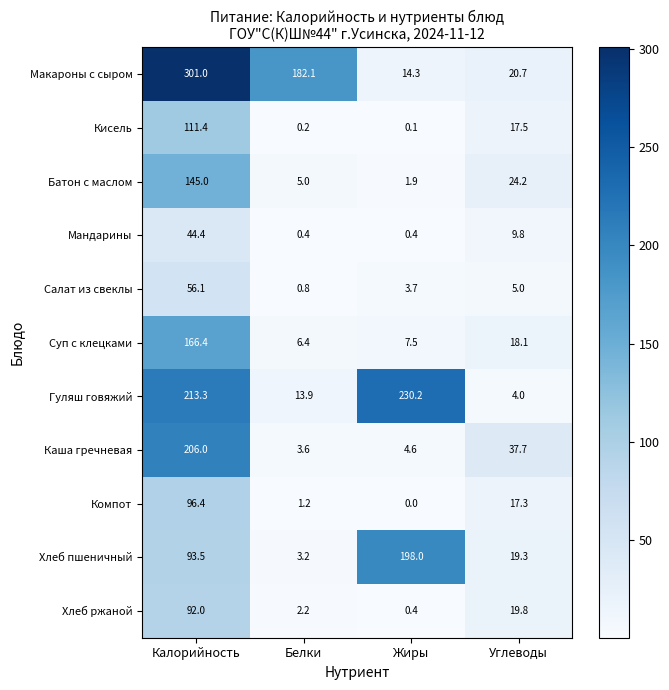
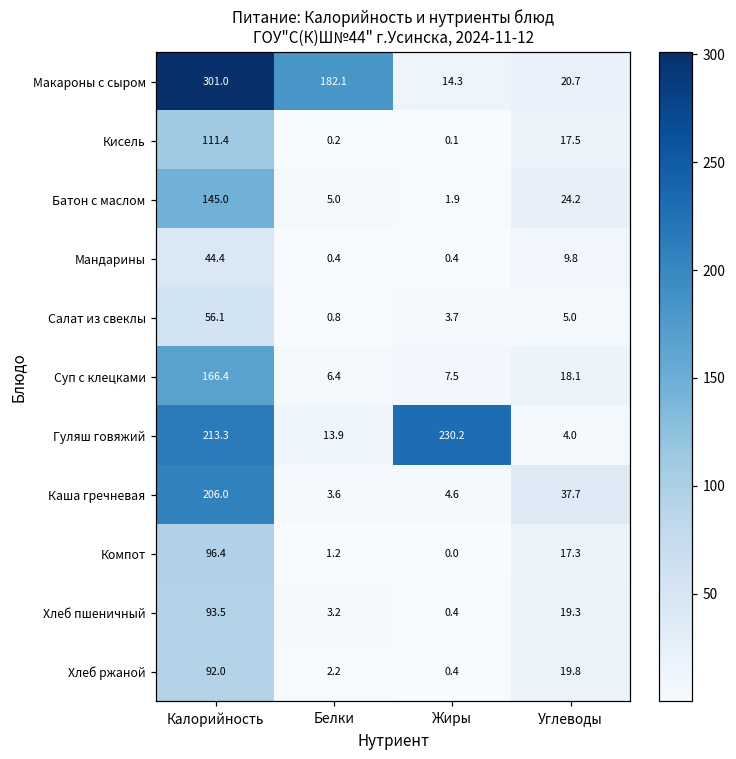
  {
    "Макароны с сыром": {
      "Калорийность": 301.0,
      "Белки": 182.1,
      "Жиры": 14.3,
      "Углеводы": 20.7
    },
    "Кисель": {
      "Калорийность": 111.4,
      "Белки": 0.2,
      "Жиры": 0.1,
      "Углеводы": 17.5
    },
    "Батон с маслом": {
      "Калорийность": 145.0,
      "Белки": 5.0,
      "Жиры": 1.9,
      "Углеводы": 24.2
    },
    "Мандарины": {
      "Калорийность": 44.4,
      "Белки": 0.4,
      "Жиры": 0.4,
      "Углеводы": 9.8
    },
    "Салат из свеклы": {
      "Калорийность": 56.1,
      "Белки": 0.8,
      "Жиры": 3.7,
      "Углеводы": 5.0
    },
    "Суп с клецками": {
      "Калорийность": 166.4,
      "Белки": 6.4,
      "Жиры": 7.5,
      "Углеводы": 18.1
    },
    "Гуляш говяжий": {
      "Калорийность": 213.3,
      "Белки": 13.9,
      "Жиры": 230.2,
      "Углеводы": 4.0
    },
    "Каша гречневая": {
      "Калорийность": 206.0,
      "Белки": 3.6,
      "Жиры": 4.6,
      "Углеводы": 37.7
    },
    "Компот": {
      "Калорийность": 96.4,
      "Белки": 1.2,
      "Жиры": 0.0,
      "Углеводы": 17.3
    },
    "Хлеб пшеничный": {
      "Калорийность": 93.5,
      "Белки": 3.2,
-     "Жиры": 198.0,
+     "Жиры": 0.4,
      "Углеводы": 19.3
    },
    "Хлеб ржаной": {
      "Калорийность": 92.0,
      "Белки": 2.2,
      "Жиры": 0.4,
      "Углеводы": 19.8
    }
  }
